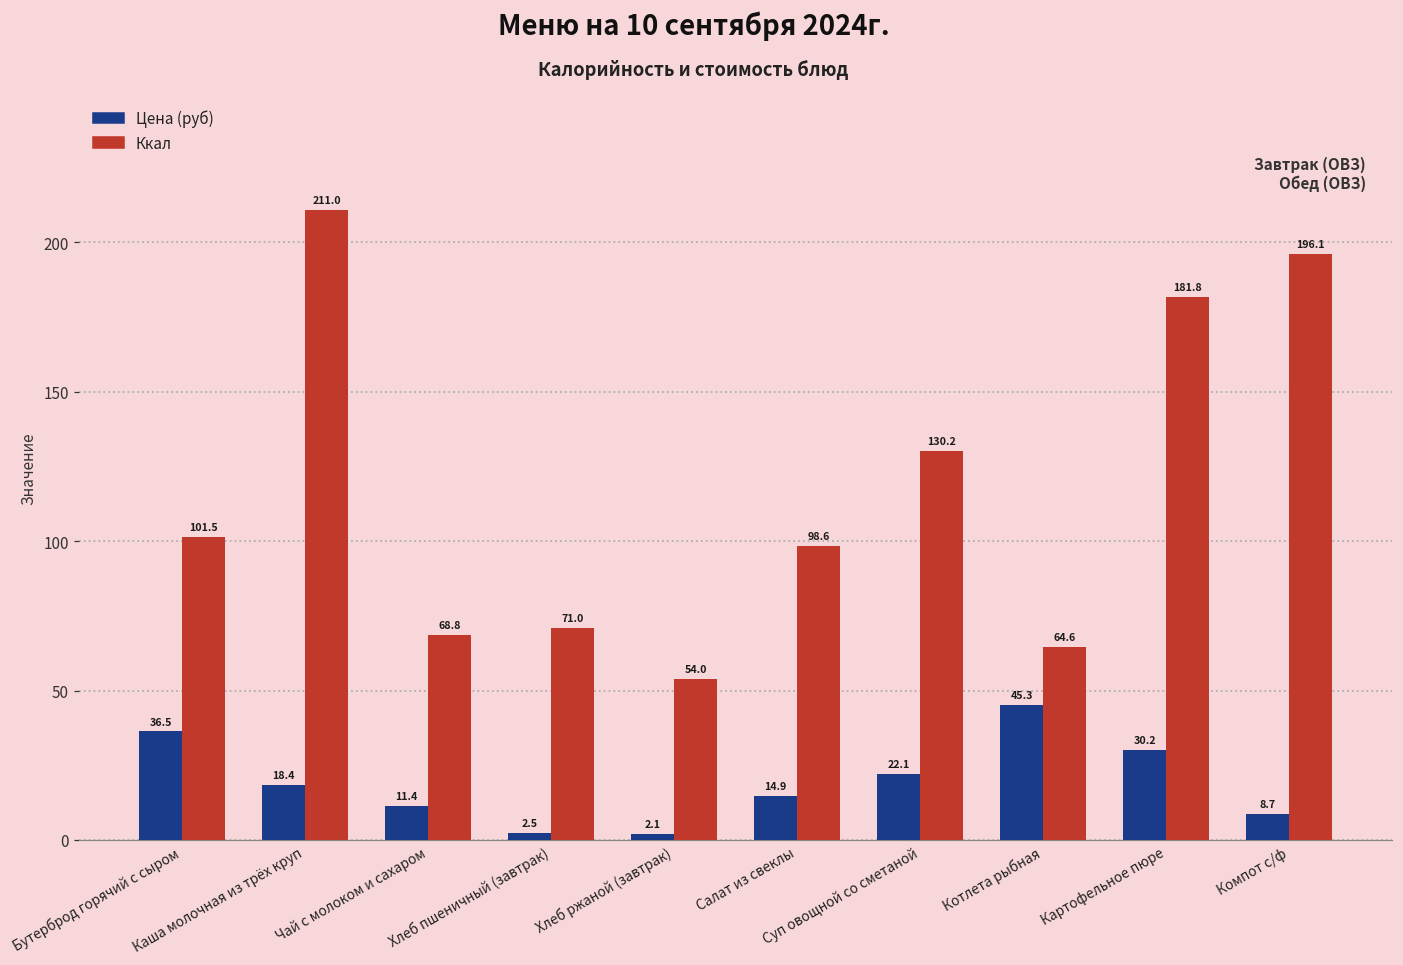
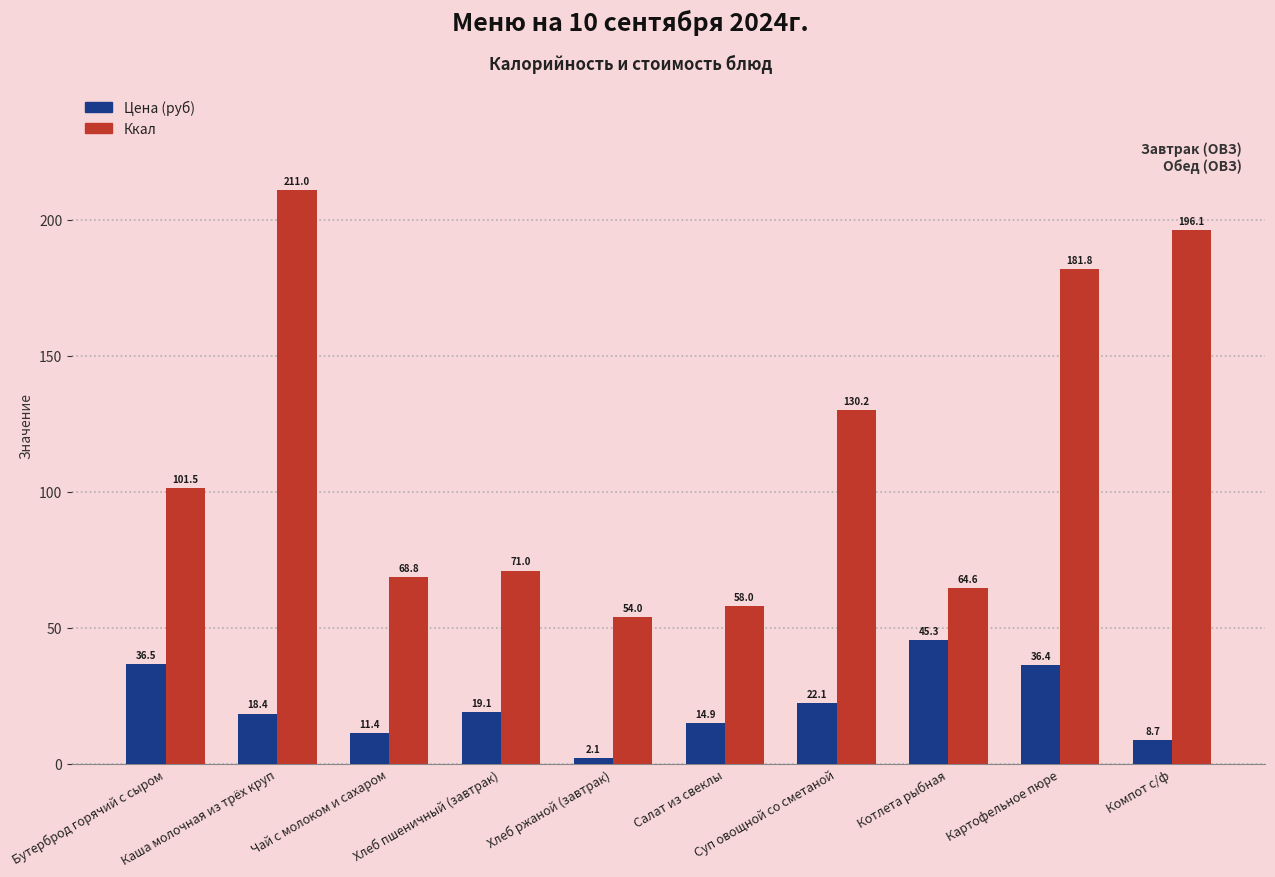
  {
    "Цена (руб)": {
      "Бутерброд горячий с сыром": 36.5,
      "Каша молочная из трёх круп": 18.4,
      "Чай с молоком и сахаром": 11.4,
-     "Хлеб пшеничный (завтрак)": 2.5,
+     "Хлеб пшеничный (завтрак)": 19.1,
      "Хлеб ржаной (завтрак)": 2.1,
      "Салат из свеклы": 14.9,
      "Суп овощной со сметаной": 22.1,
      "Котлета рыбная": 45.3,
-     "Картофельное пюре": 30.2,
+     "Картофельное пюре": 36.4,
      "Компот с/ф": 8.7
    },
    "Ккал": {
      "Бутерброд горячий с сыром": 101.5,
      "Каша молочная из трёх круп": 211.0,
      "Чай с молоком и сахаром": 68.8,
      "Хлеб пшеничный (завтрак)": 71.0,
      "Хлеб ржаной (завтрак)": 54.0,
-     "Салат из свеклы": 98.6,
+     "Салат из свеклы": 58.0,
      "Суп овощной со сметаной": 130.2,
      "Котлета рыбная": 64.6,
      "Картофельное пюре": 181.8,
      "Компот с/ф": 196.1
    }
  }
